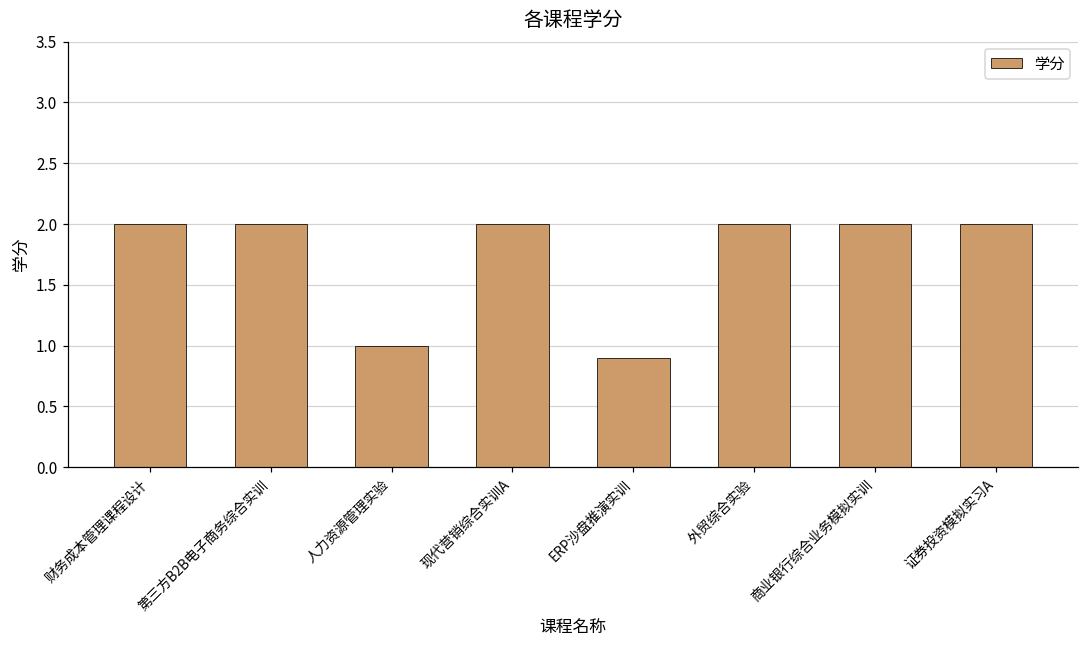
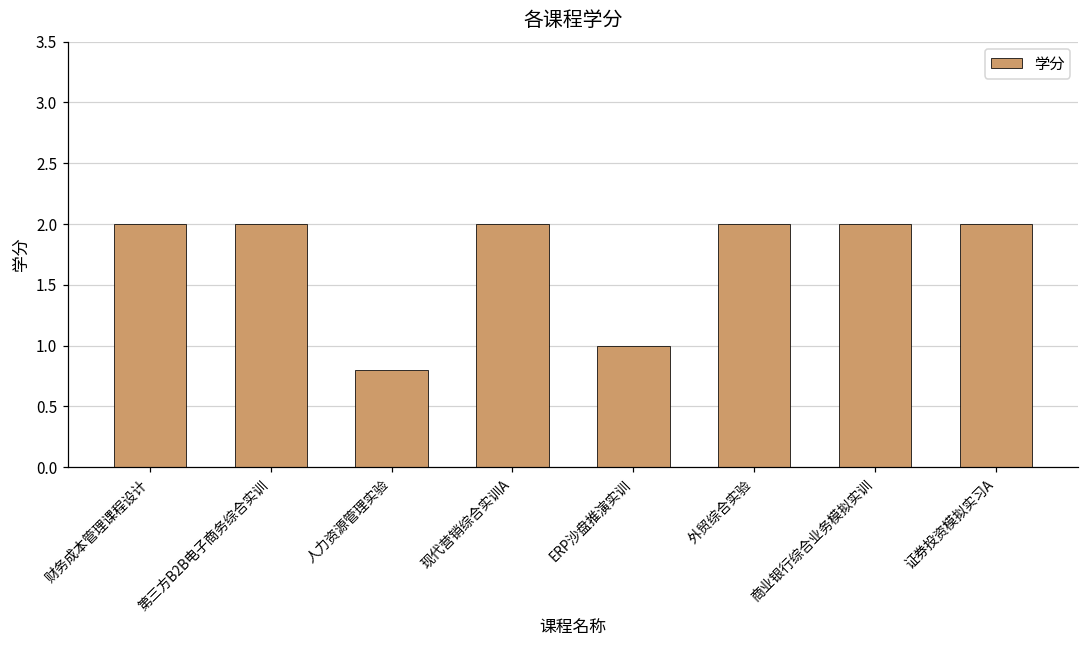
  {
    "财务成本管理课程设计": 2.0,
    "第三方B2B电子商务综合实训": 2.0,
-   "人力资源管理实验": 1.0,
+   "人力资源管理实验": 0.8,
    "现代营销综合实训A": 2.0,
-   "ERP沙盘推演实训": 0.9,
+   "ERP沙盘推演实训": 1.0,
    "外贸综合实验": 2.0,
    "商业银行综合业务模拟实训": 2.0,
    "证券投资模拟实习A": 2.0
  }
